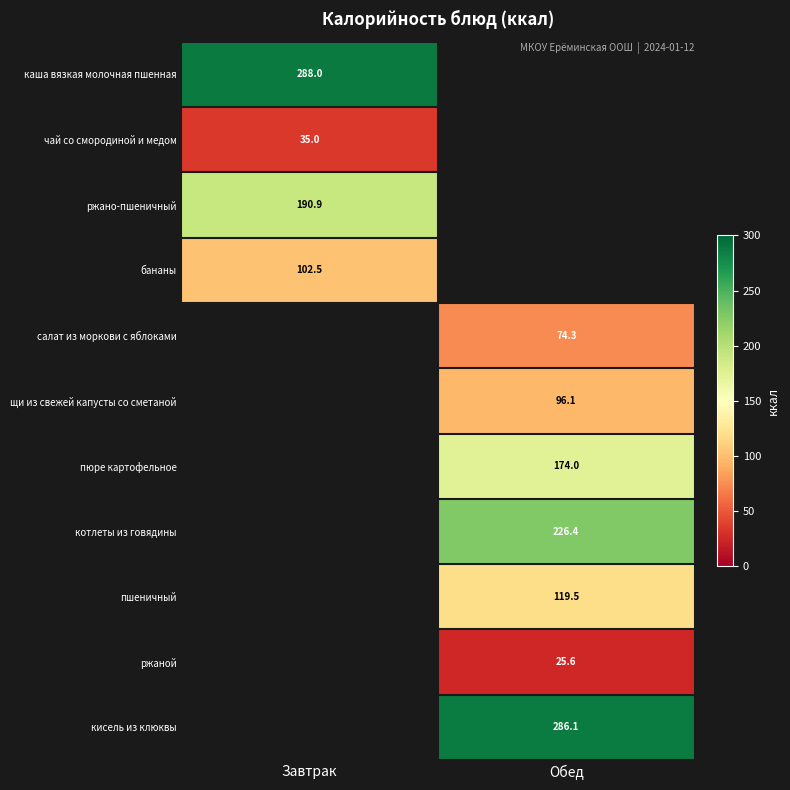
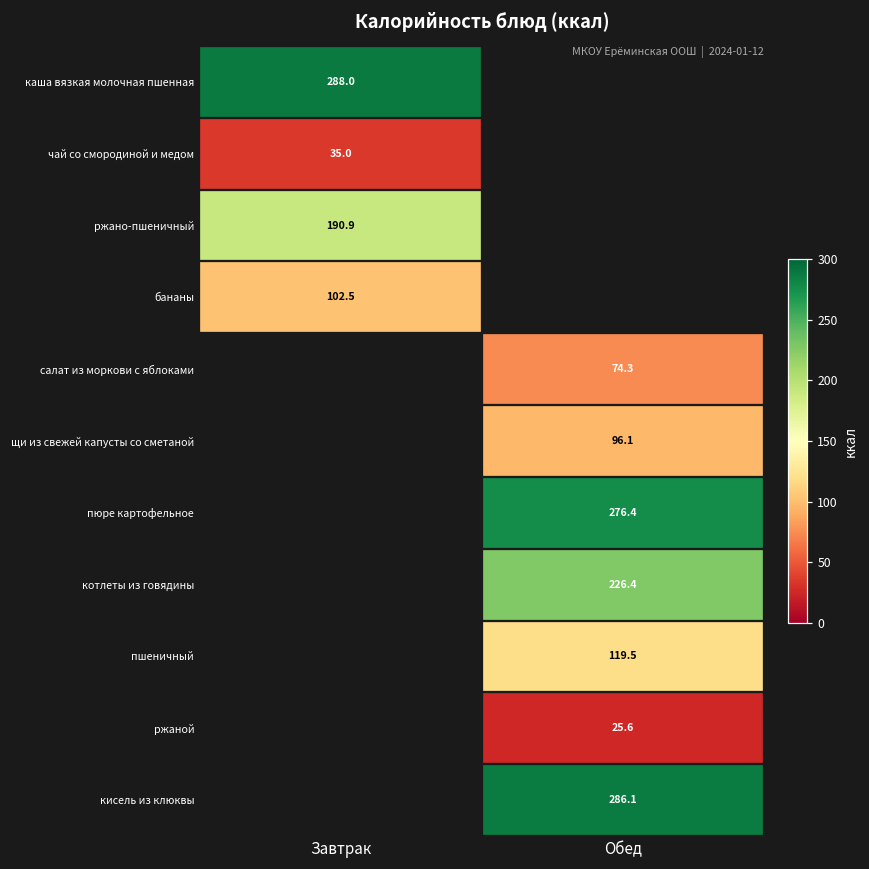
  {
    "каша вязкая молочная пшенная": {
      "Завтрак": 288.0
    },
    "чай со смородиной и медом": {
      "Завтрак": 35.0
    },
    "ржано-пшеничный": {
      "Завтрак": 190.9
    },
    "бананы": {
      "Завтрак": 102.5
    },
    "салат из моркови с яблоками": {
      "Обед": 74.3
    },
    "щи из свежей капусты со сметаной": {
      "Обед": 96.1
    },
    "пюре картофельное": {
-     "Обед": 174.0
+     "Обед": 276.4
    },
    "котлеты из говядины": {
      "Обед": 226.4
    },
    "пшеничный": {
      "Обед": 119.5
    },
    "ржаной": {
      "Обед": 25.6
    },
    "кисель из клюквы": {
      "Обед": 286.1
    }
  }
